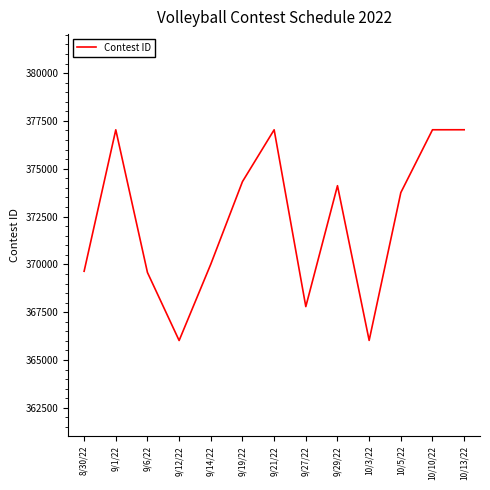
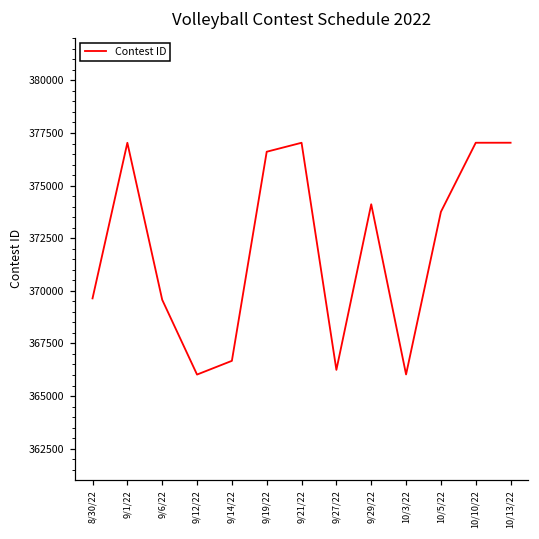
  {
    "8/30/22": 369600,
    "9/1/22": 377000,
    "9/6/22": 369600,
    "9/12/22": 366000,
-   "9/14/22": 370000,
-   "9/19/22": 374300,
+   "9/14/22": 366700,
+   "9/19/22": 376600,
    "9/21/22": 377000,
-   "9/27/22": 367800,
+   "9/27/22": 366200,
    "9/29/22": 374100,
    "10/3/22": 366000,
    "10/5/22": 373800,
    "10/10/22": 377000,
    "10/13/22": 377000
  }
